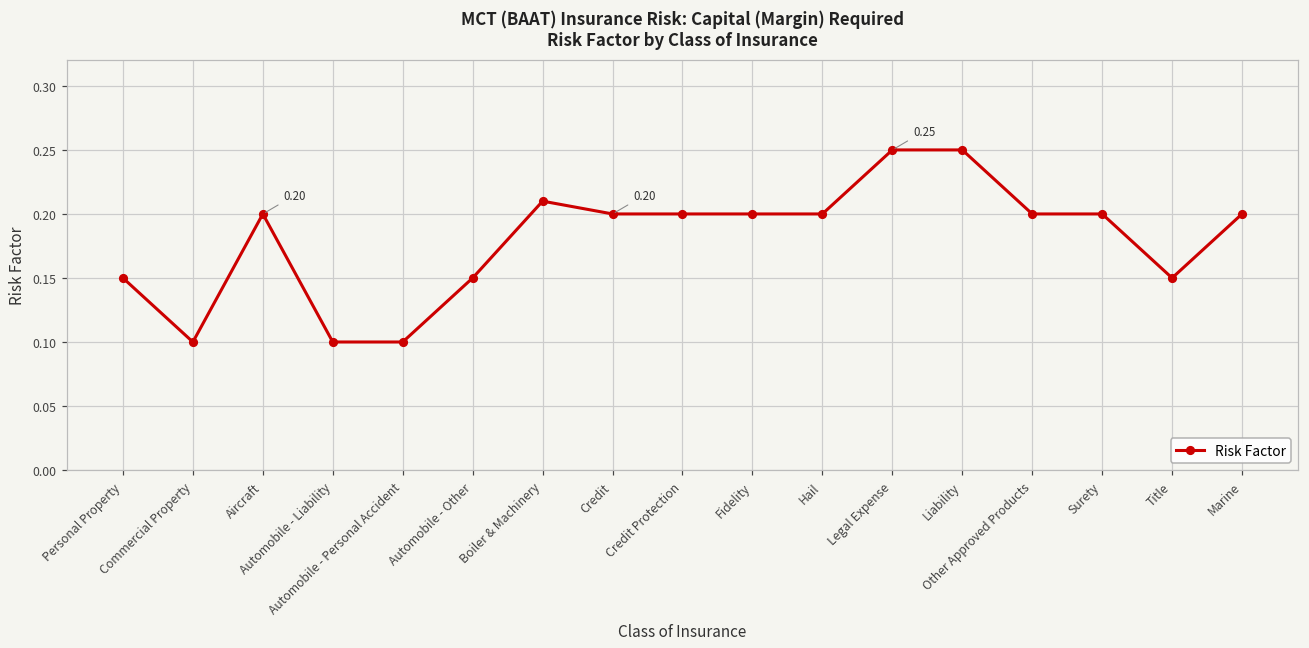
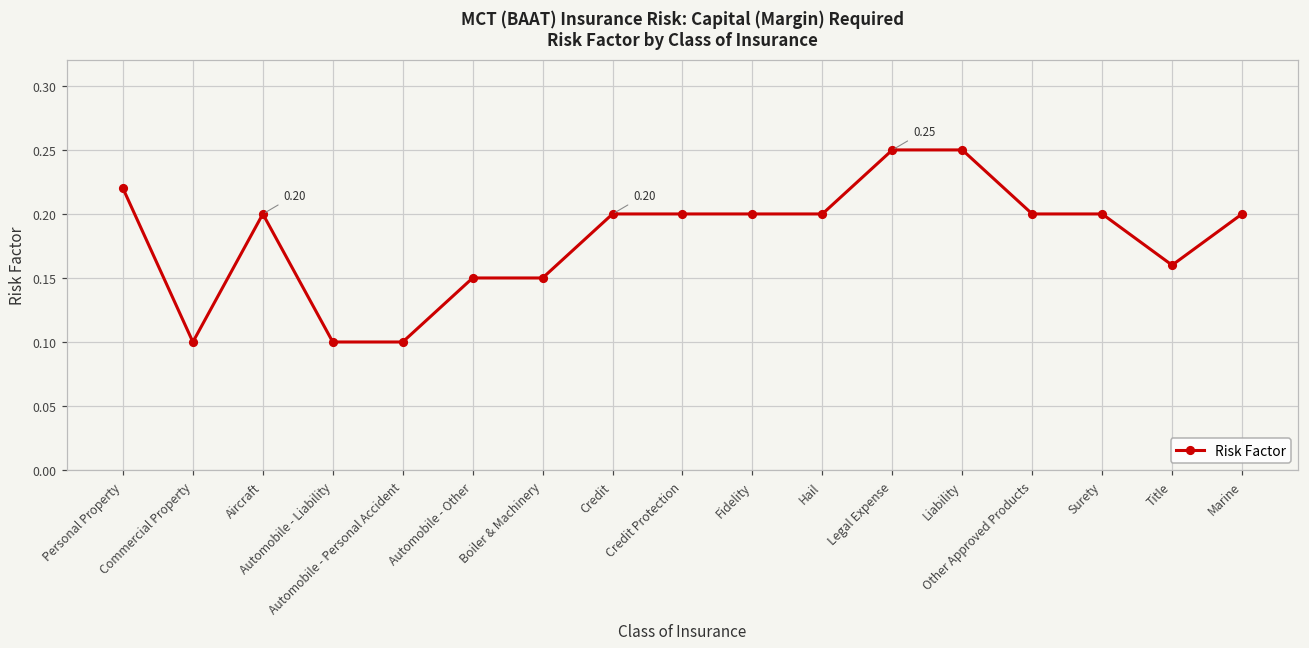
  {
-   "Personal Property": 0.15,
+   "Personal Property": 0.22,
    "Commercial Property": 0.10,
    "Automobile - Liability": 0.10,
    "Automobile - Personal Accident": 0.10,
    "Automobile - Other": 0.15,
-   "Boiler & Machinery": 0.21,
+   "Boiler & Machinery": 0.15,
    "Credit Protection": 0.20,
    "Fidelity": 0.20,
    "Hail": 0.20,
    "Liability": 0.25,
    "Other Approved Products": 0.20,
    "Surety": 0.20,
-   "Title": 0.15,
+   "Title": 0.16,
    "Marine": 0.20
  }
